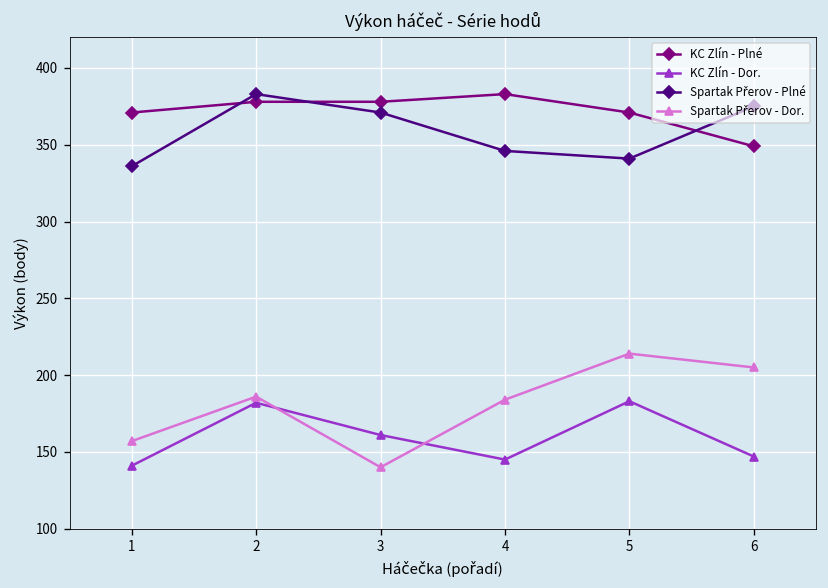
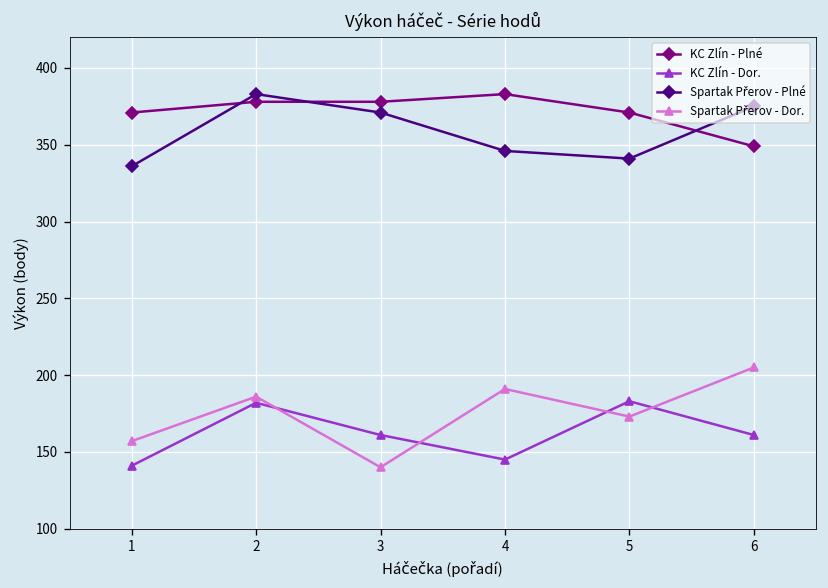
  {
    "KC Zlín - Dor.": {
      "1": 141,
      "2": 182,
      "3": 161,
      "4": 145,
      "5": 183,
-     "6": 147
+     "6": 161
    },
    "Spartak Přerov - Dor.": {
      "1": 157,
      "2": 186,
      "3": 140,
-     "4": 184,
-     "5": 214,
+     "4": 191,
+     "5": 173,
      "6": 205
    }
  }
